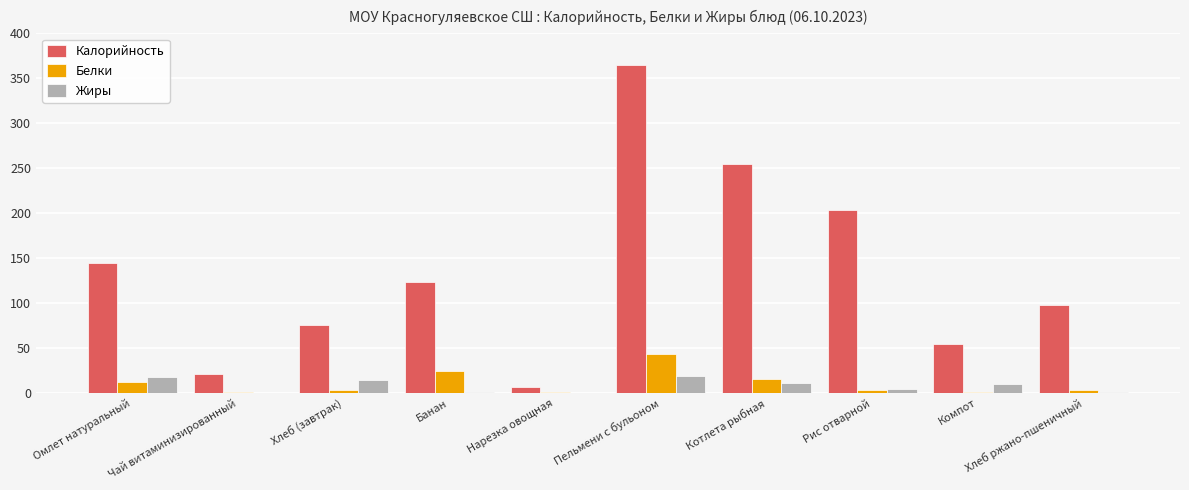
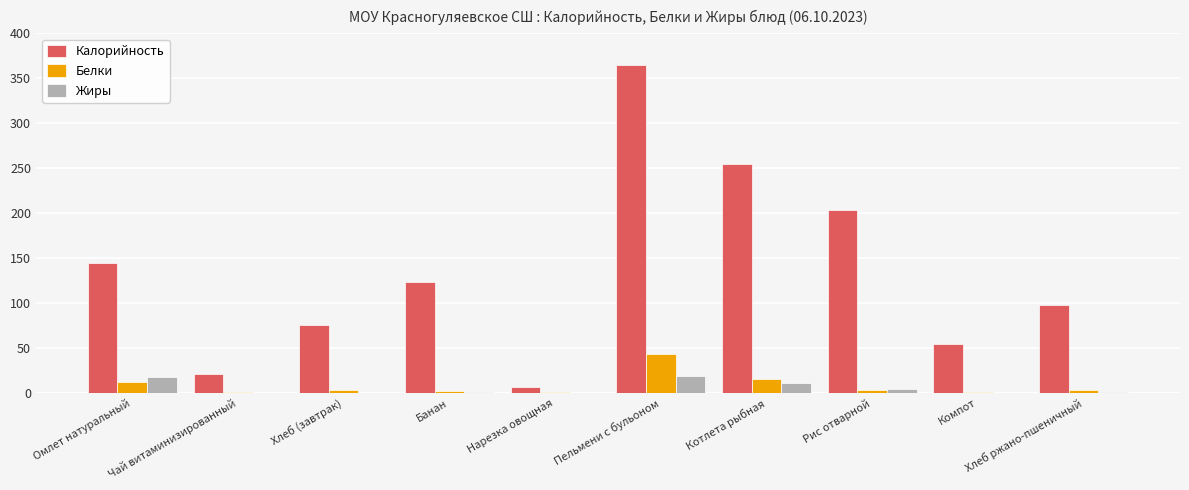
  {
    "Калорийность": {
      "Омлет натуральный": 150,
      "Чай витаминизированный": 20,
      "Хлеб (завтрак)": 80,
      "Банан": 120,
      "Нарезка овощная": 10,
      "Пельмени с бульоном": 360,
      "Котлета рыбная": 250,
      "Рис отварной": 200,
      "Компот": 50,
      "Хлеб ржано-пшеничный": 100
    },
    "Белки": {
      "Омлет натуральный": 10,
      "Хлеб (завтрак)": 0,
-     "Банан": 20,
+     "Банан": 0,
      "Пельмени с бульоном": 40,
      "Котлета рыбная": 20,
      "Рис отварной": 0,
      "Хлеб ржано-пшеничный": 0
    },
    "Жиры": {
      "Омлет натуральный": 20,
-     "Хлеб (завтрак)": 10,
+     "Хлеб (завтрак)": 0,
      "Пельмени с бульоном": 20,
      "Котлета рыбная": 10,
      "Рис отварной": 0,
-     "Компот": 10
+     "Компот": 0
    }
  }
